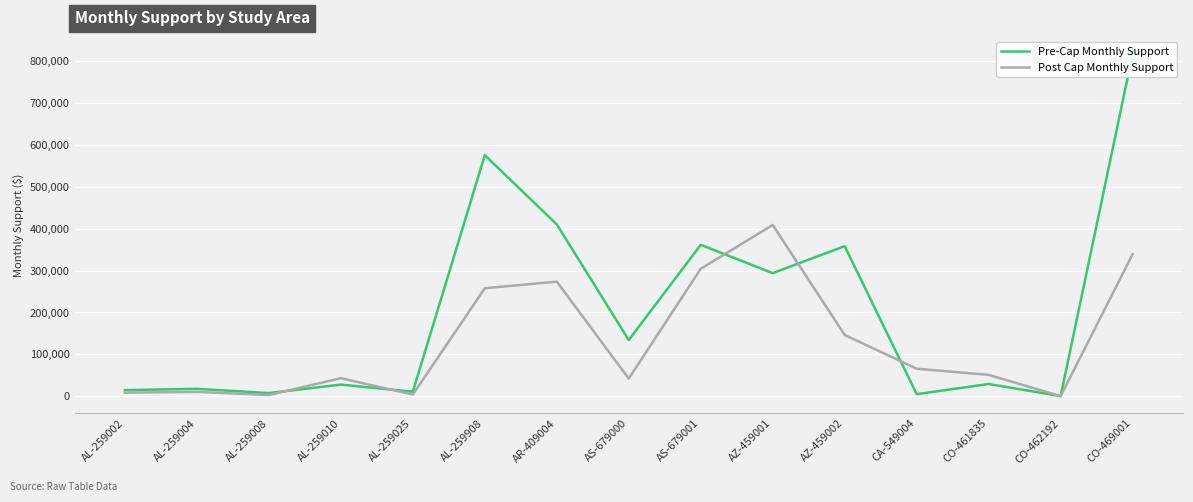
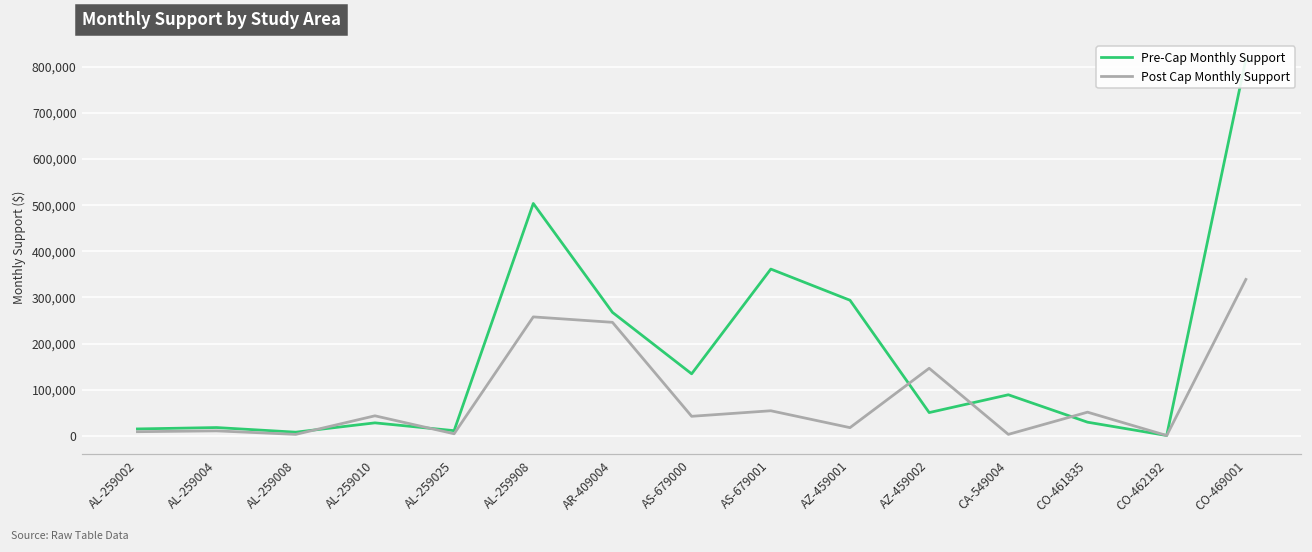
  {
    "Pre-Cap Monthly Support": {
      "AL-259004": "20,000",
      "AL-259010": "30,000",
      "AL-259025": "10,000",
-     "AL-259908": "570,000",
-     "AR-409004": "410,000",
+     "AL-259908": "500,000",
+     "AR-409004": "270,000",
      "AS-679000": "130,000",
      "AS-679001": "360,000",
      "AZ-459001": "290,000",
-     "AZ-459002": "360,000",
-     "CA-549004": "10,000",
+     "AZ-459002": "50,000",
+     "CA-549004": "90,000",
      "CO-461835": "30,000"
    },
    "Post Cap Monthly Support": {
      "AL-259004": "10,000",
      "AL-259010": "40,000",
      "AL-259025": "0",
      "AL-259908": "260,000",
-     "AR-409004": "270,000",
+     "AR-409004": "250,000",
      "AS-679000": "40,000",
-     "AS-679001": "300,000",
-     "AZ-459001": "410,000",
+     "AS-679001": "50,000",
+     "AZ-459001": "20,000",
      "AZ-459002": "150,000",
-     "CA-549004": "70,000",
+     "CA-549004": "0",
      "CO-461835": "50,000",
      "CO-469001": "340,000"
    }
  }
